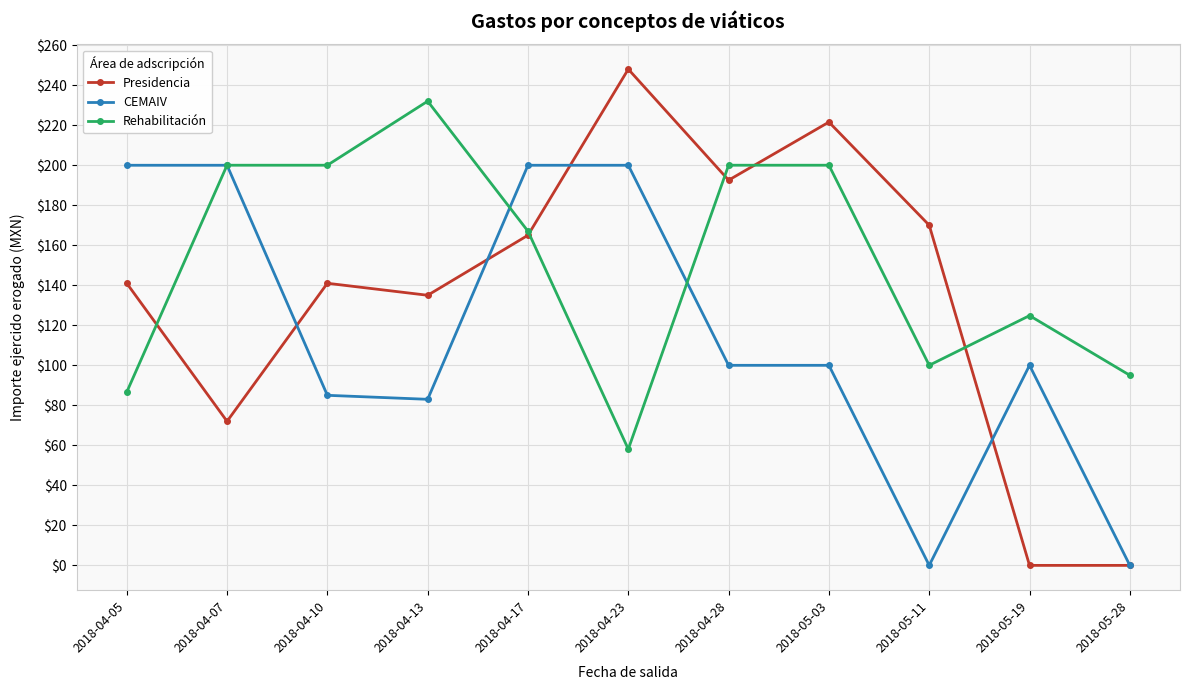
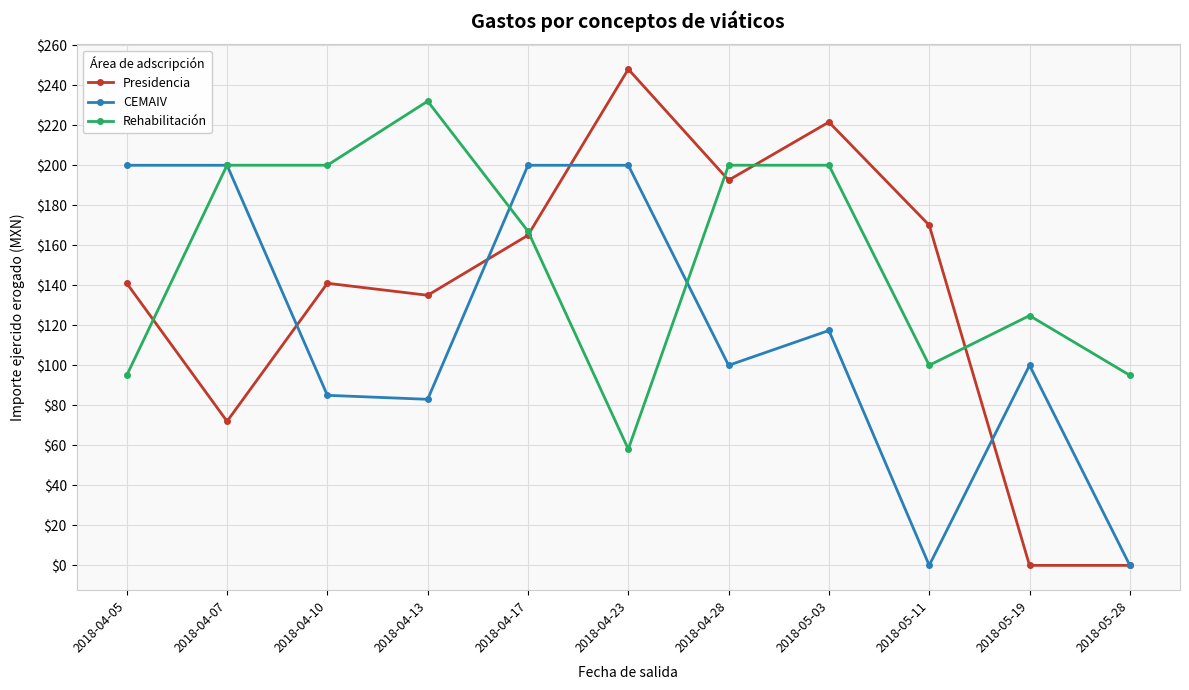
  {
    "Presidencia": {
      "2018-04-05": "$141",
      "2018-04-07": "$72",
      "2018-04-10": "$141",
      "2018-04-13": "$135",
      "2018-04-17": "$165",
      "2018-04-23": "$248",
      "2018-04-28": "$193",
      "2018-05-03": "$222",
      "2018-05-11": "$170",
      "2018-05-19": "$0"
    },
    "CEMAIV": {
      "2018-04-05": "$200",
      "2018-04-10": "$85",
      "2018-04-13": "$83",
      "2018-04-17": "$200",
      "2018-04-23": "$200",
      "2018-04-28": "$100",
-     "2018-05-03": "$100",
+     "2018-05-03": "$117",
      "2018-05-11": "$0",
      "2018-05-19": "$100"
    },
    "Rehabilitación": {
-     "2018-04-05": "$87",
+     "2018-04-05": "$95",
      "2018-04-10": "$200",
      "2018-04-13": "$232",
      "2018-04-17": "$167",
      "2018-04-23": "$58",
      "2018-04-28": "$200",
      "2018-05-03": "$200",
      "2018-05-11": "$100",
      "2018-05-19": "$125",
      "2018-05-28": "$95"
    }
  }
